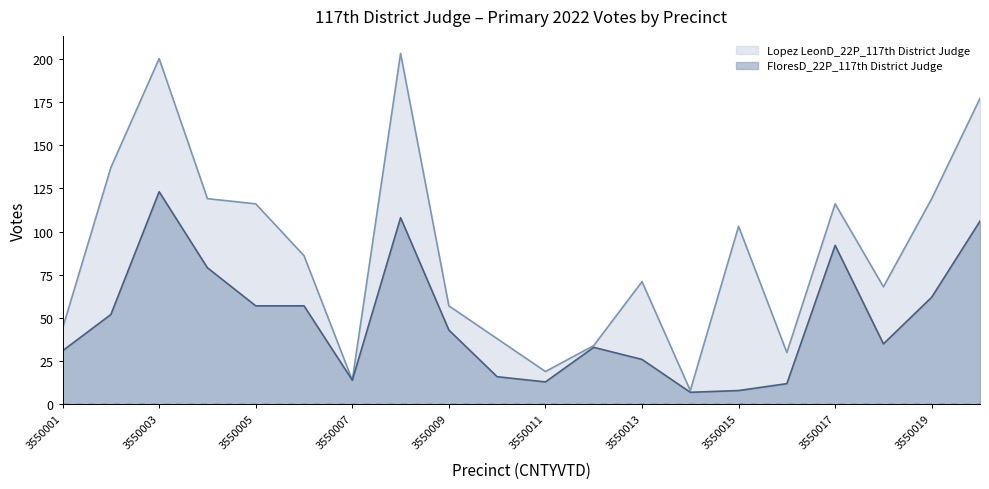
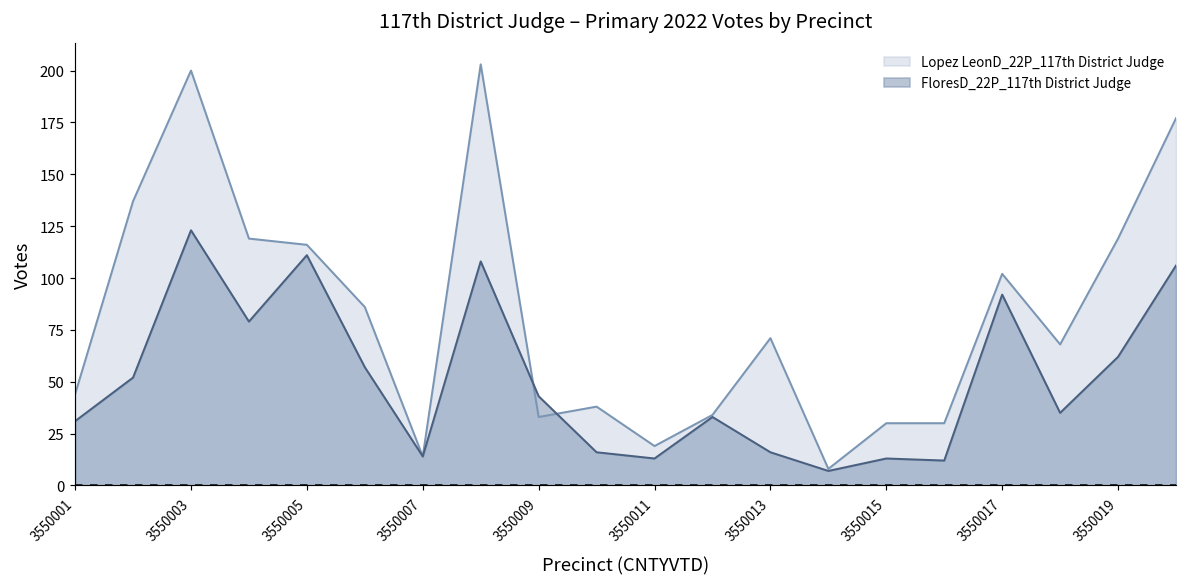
  {
    "Lopez LeonD_22P_117th District Judge": {
      "3550001": 44,
      "3550003": 200,
      "3550005": 116,
-     "3550009": 57,
+     "3550009": 33,
      "3550011": 19,
      "3550013": 71,
-     "3550015": 103,
-     "3550017": 116,
+     "3550015": 30,
+     "3550017": 102,
      "3550019": 119
    },
    "FloresD_22P_117th District Judge": {
      "3550001": 31,
      "3550003": 123,
-     "3550005": 57,
+     "3550005": 111,
      "3550009": 43,
      "3550011": 13,
-     "3550013": 26,
-     "3550015": 8,
+     "3550013": 16,
+     "3550015": 13,
      "3550017": 92,
      "3550019": 62
    }
  }
